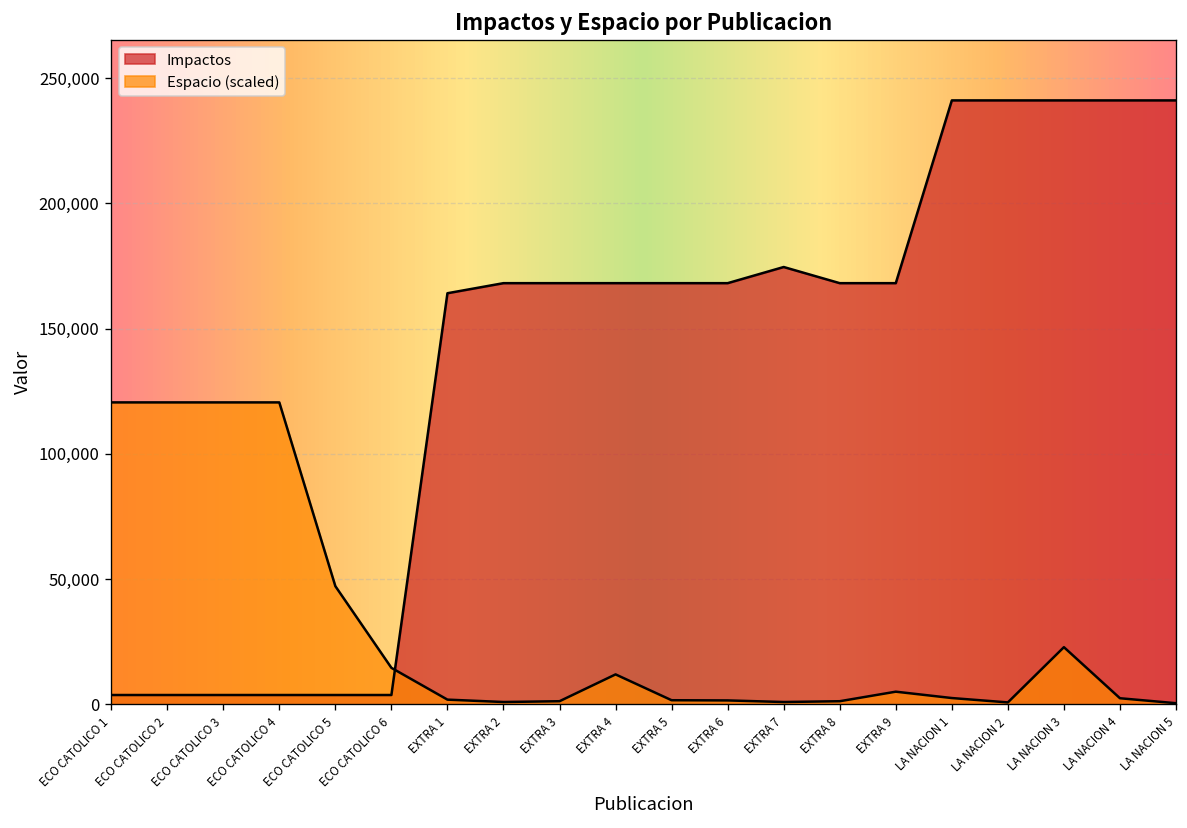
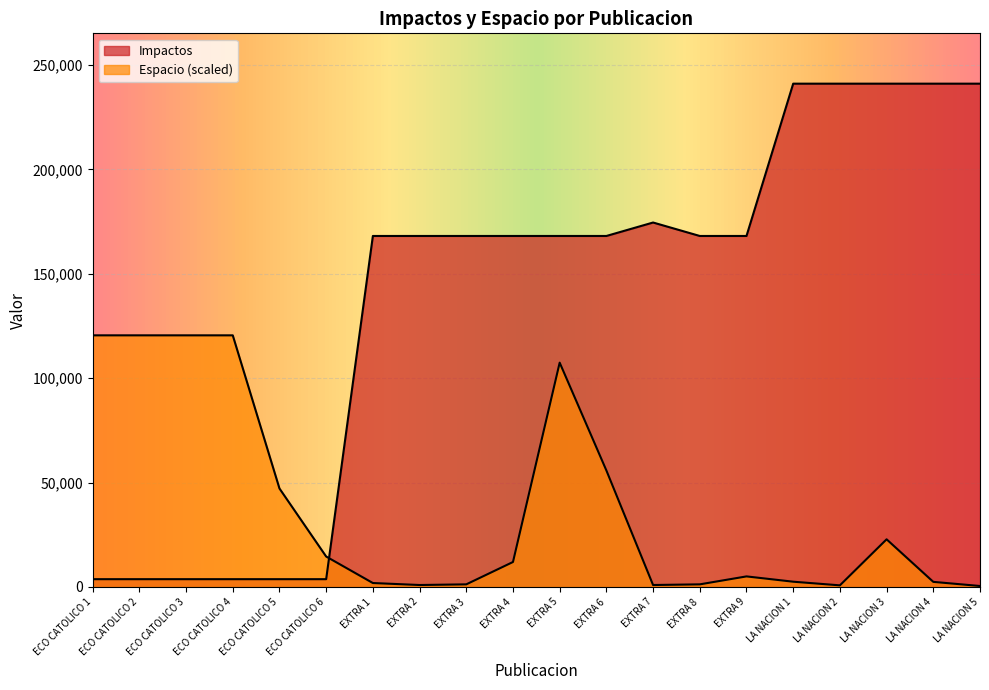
  {
    "Impactos": {
      "ECO CATOLICO 1": "4,000",
      "ECO CATOLICO 2": "4,000",
      "ECO CATOLICO 3": "4,000",
      "ECO CATOLICO 4": "4,000",
      "ECO CATOLICO 5": "4,000",
      "ECO CATOLICO 6": "4,000",
-     "EXTRA 1": "164,000",
+     "EXTRA 1": "168,000",
      "EXTRA 2": "168,000",
      "EXTRA 3": "168,000",
      "EXTRA 4": "168,000",
      "EXTRA 5": "168,000",
      "EXTRA 6": "168,000",
      "EXTRA 7": "175,000",
      "EXTRA 8": "168,000",
      "EXTRA 9": "168,000",
      "LA NACION 1": "241,000",
      "LA NACION 2": "241,000",
      "LA NACION 3": "241,000",
      "LA NACION 4": "241,000",
      "LA NACION 5": "241,000"
    },
    "Espacio (scaled)": {
      "ECO CATOLICO 1": "121,000",
      "ECO CATOLICO 2": "121,000",
      "ECO CATOLICO 3": "121,000",
      "ECO CATOLICO 4": "121,000",
      "ECO CATOLICO 5": "47,000",
      "ECO CATOLICO 6": "15,000",
      "EXTRA 1": "2,000",
      "EXTRA 2": "1,000",
      "EXTRA 3": "1,000",
      "EXTRA 4": "12,000",
-     "EXTRA 5": "2,000",
-     "EXTRA 6": "2,000",
+     "EXTRA 5": "107,000",
+     "EXTRA 6": "56,000",
      "EXTRA 7": "1,000",
      "EXTRA 8": "1,000",
      "EXTRA 9": "5,000",
      "LA NACION 1": "3,000",
      "LA NACION 2": "1,000",
      "LA NACION 3": "23,000",
      "LA NACION 4": "2,000",
      "LA NACION 5": "0"
    }
  }
